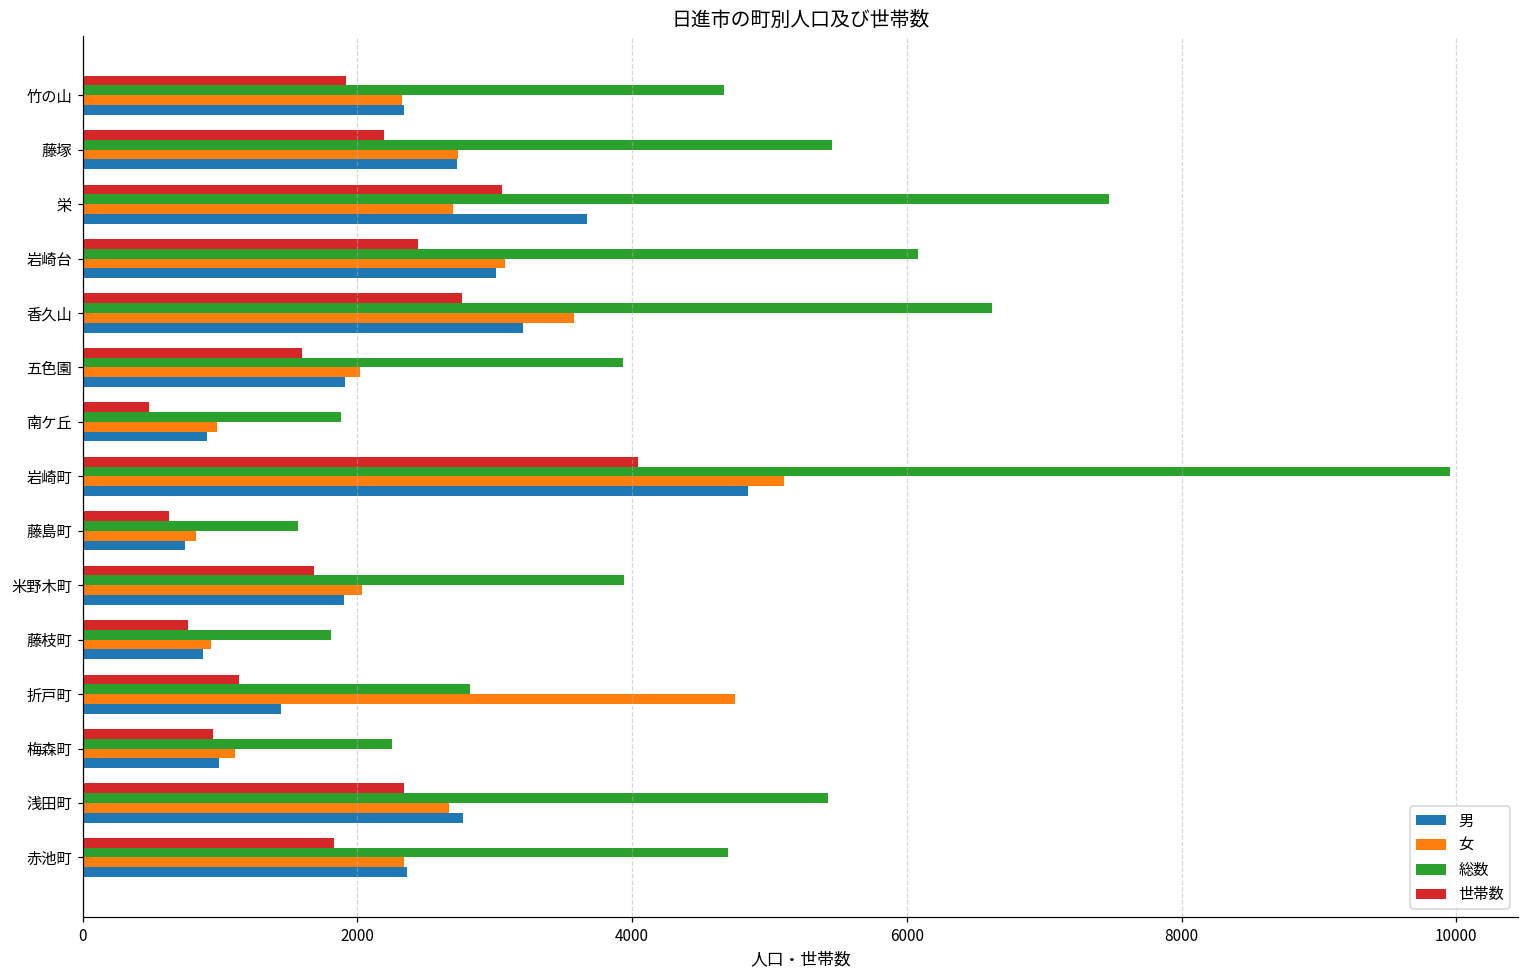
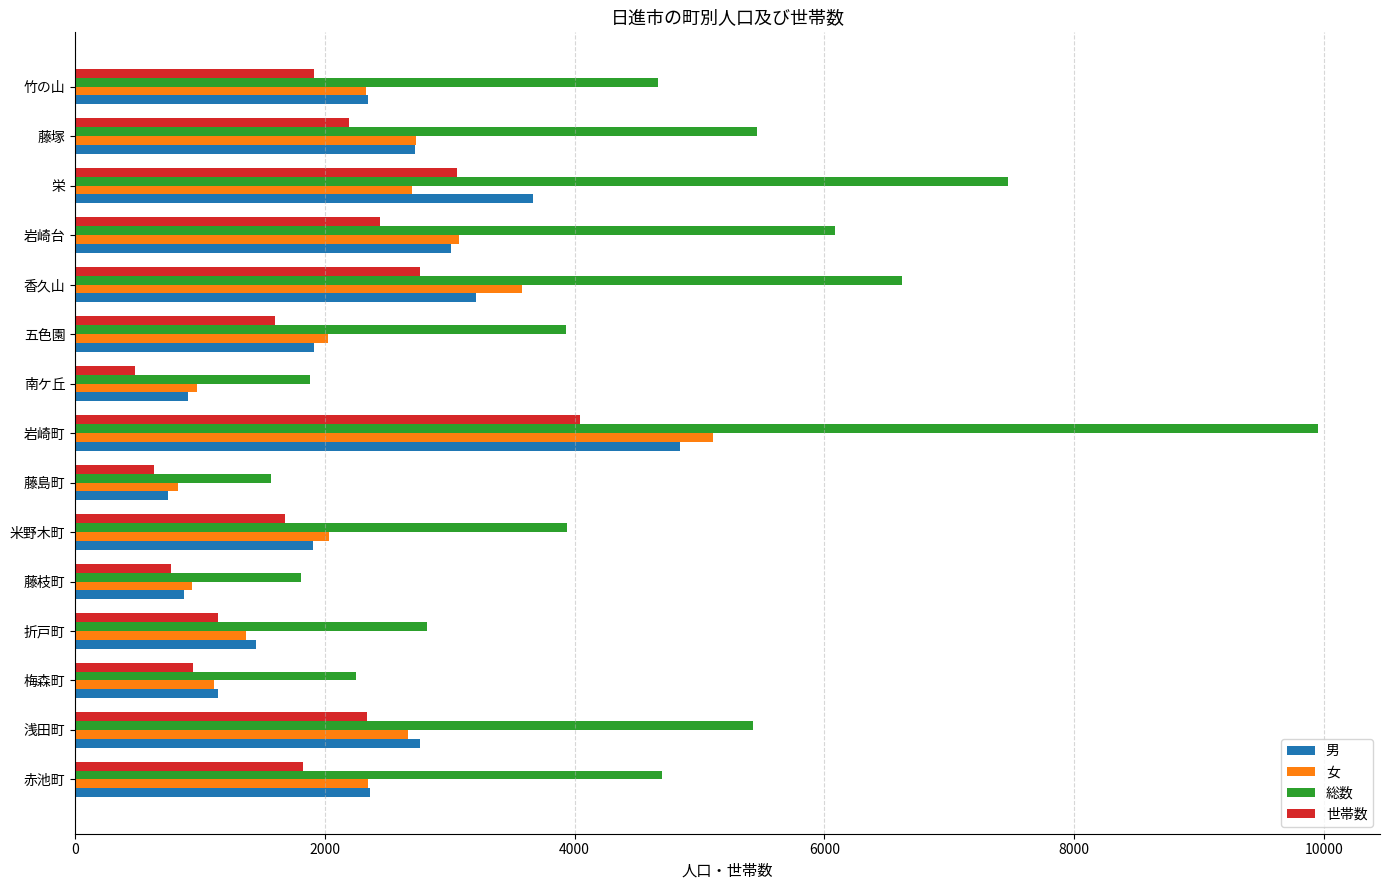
  {
    "男": {
      "竹の山": 2340,
      "藤塚": 2730,
      "栄": 3670,
      "岩崎台": 3010,
      "香久山": 3210,
      "五色園": 1910,
      "南ケ丘": 910,
      "岩崎町": 4850,
      "藤島町": 750,
      "米野木町": 1900,
      "藤枝町": 870,
      "折戸町": 1450,
-     "梅森町": 990,
+     "梅森町": 1140,
      "浅田町": 2770,
      "赤池町": 2360
    },
    "女": {
      "竹の山": 2330,
      "藤塚": 2730,
      "栄": 2700,
      "岩崎台": 3080,
      "香久山": 3580,
      "五色園": 2020,
      "南ケ丘": 980,
      "岩崎町": 5110,
      "藤島町": 820,
      "米野木町": 2040,
      "藤枝町": 940,
-     "折戸町": 4750,
+     "折戸町": 1370,
      "梅森町": 1110,
      "浅田町": 2660,
      "赤池町": 2340
    },
    "総数": {
      "竹の山": 4670,
      "藤塚": 5460,
      "栄": 7470,
      "岩崎台": 6080,
      "香久山": 6620,
      "五色園": 3930,
      "南ケ丘": 1880,
      "岩崎町": 9950,
      "藤島町": 1570,
      "米野木町": 3940,
      "藤枝町": 1810,
      "折戸町": 2820,
      "梅森町": 2250,
      "浅田町": 5430,
      "赤池町": 4700
    },
    "世帯数": {
      "竹の山": 1920,
      "藤塚": 2200,
      "栄": 3060,
      "岩崎台": 2440,
      "香久山": 2760,
      "五色園": 1600,
      "南ケ丘": 480,
      "岩崎町": 4040,
      "藤島町": 630,
      "米野木町": 1680,
      "藤枝町": 770,
      "折戸町": 1140,
      "梅森町": 950,
      "浅田町": 2340,
      "赤池町": 1830
    }
  }
